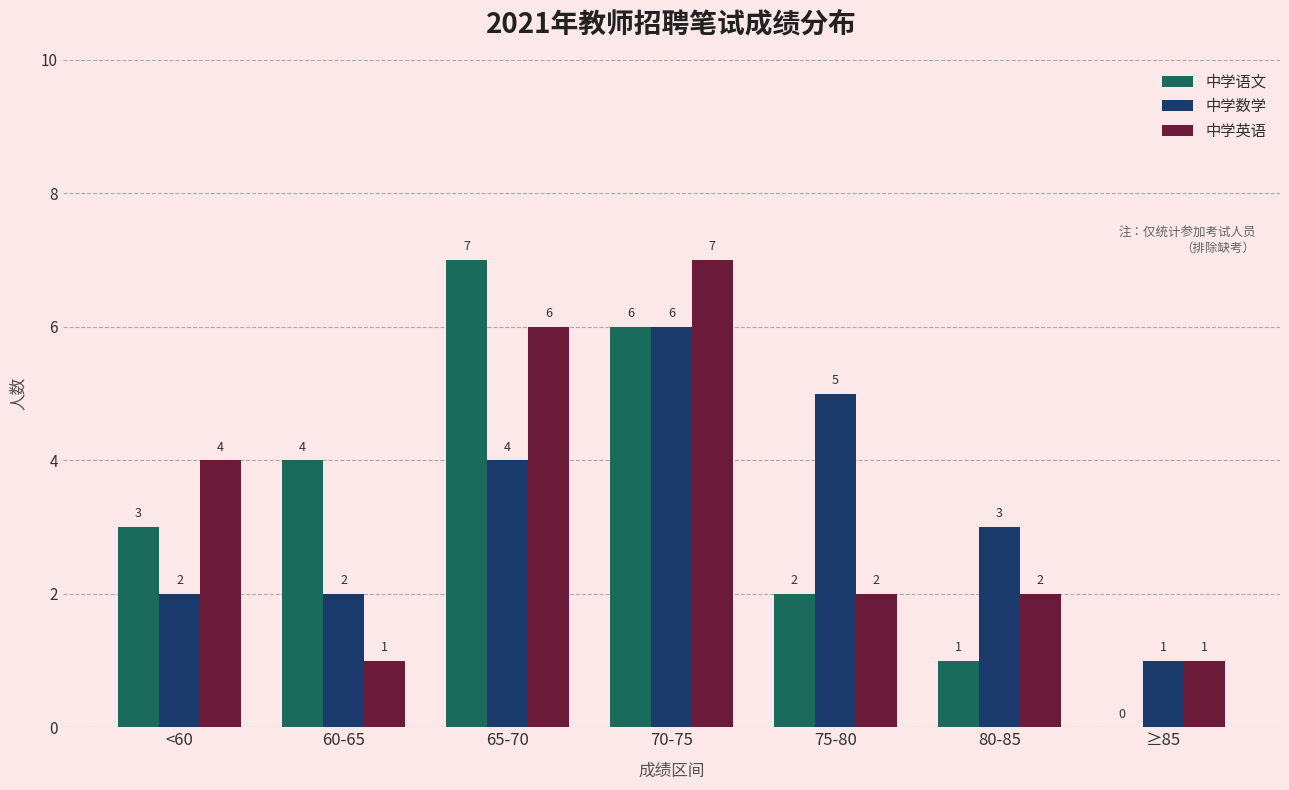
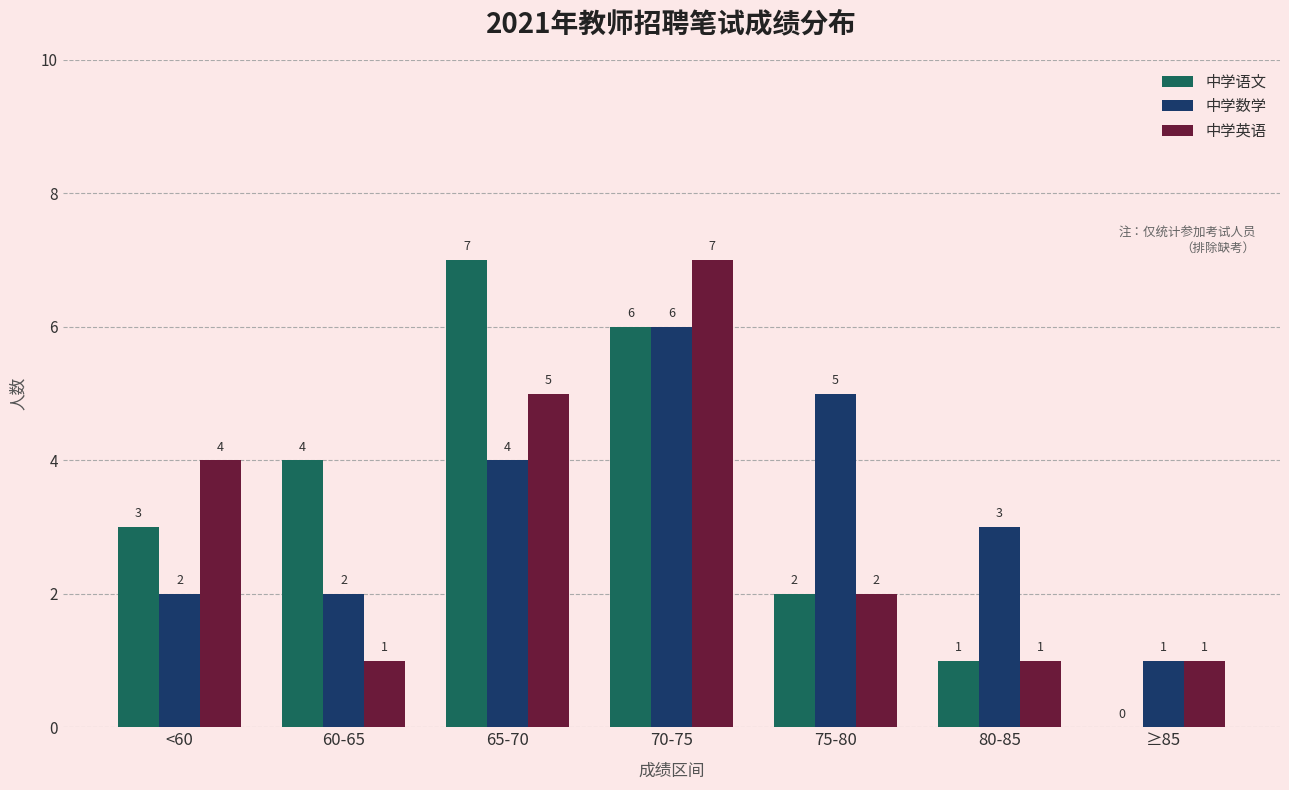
  {
    "中学英语": {
      "<60": 4,
      "60-65": 1,
-     "65-70": 6,
+     "65-70": 5,
      "70-75": 7,
      "75-80": 2,
-     "80-85": 2,
+     "80-85": 1,
      "≥85": 1
    }
  }
